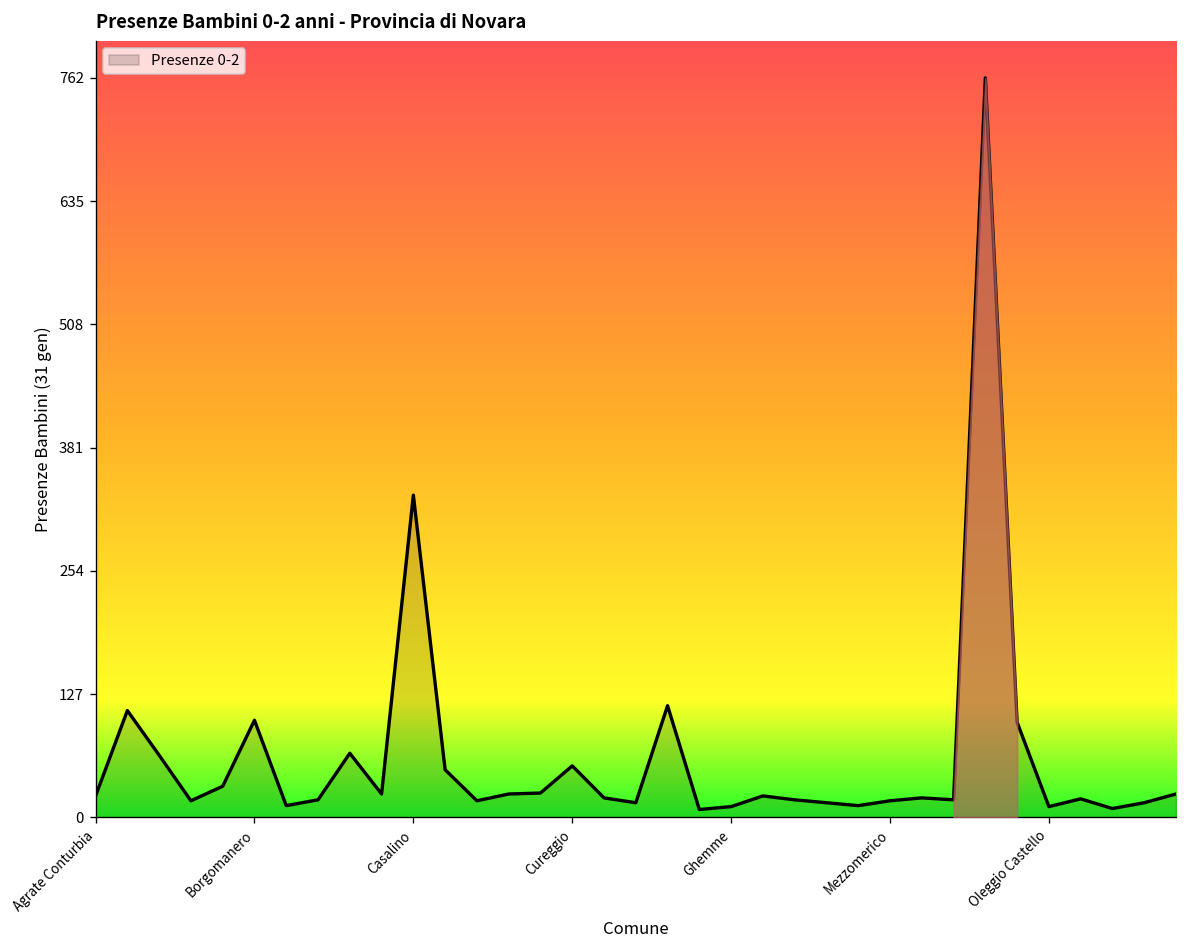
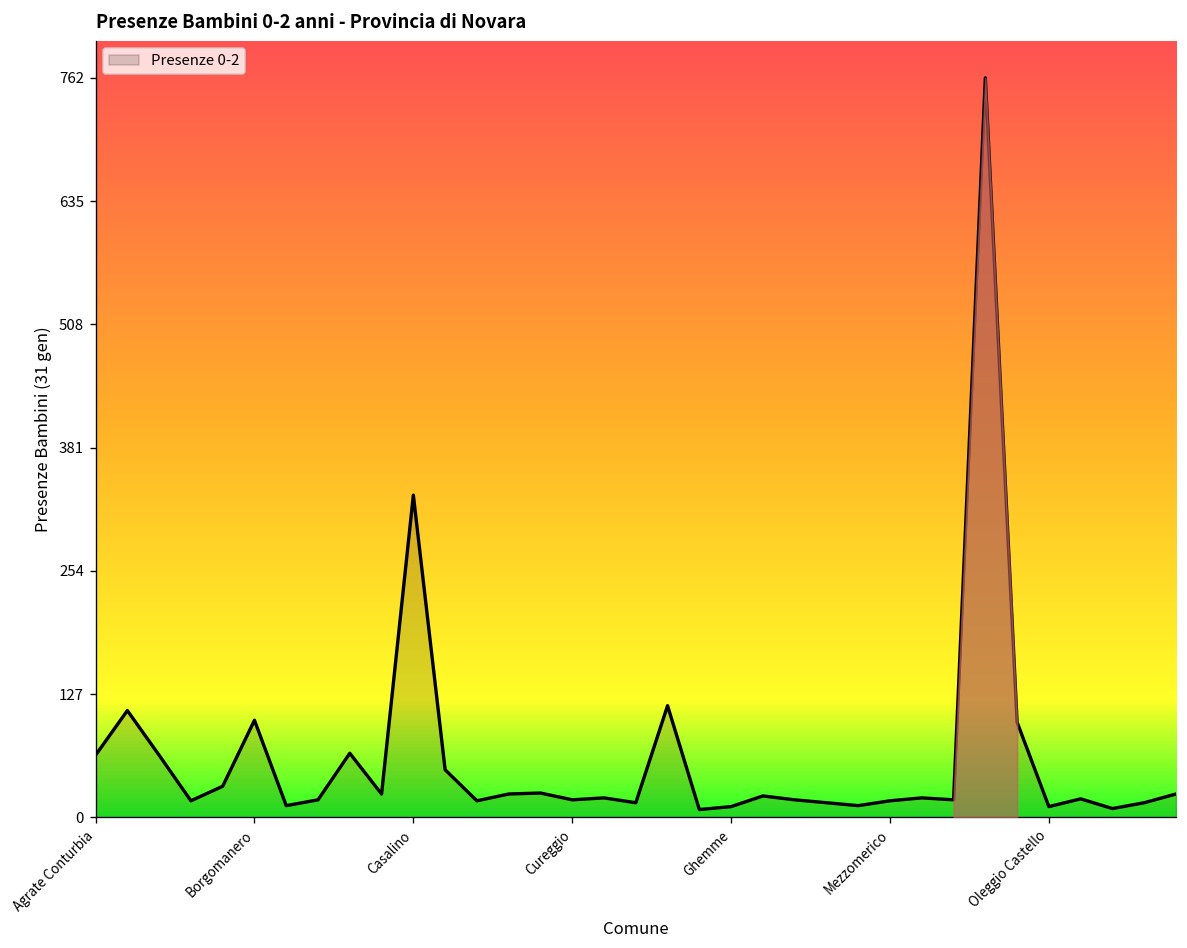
  {
    "Presenze 0-2": {
-     "Agrate Conturbia": 20,
+     "Agrate Conturbia": 60,
      "Borgomanero": 100,
      "Casalino": 330,
-     "Cureggio": 50,
+     "Cureggio": 20,
      "Ghemme": 10,
      "Mezzomerico": 20,
      "Oleggio Castello": 10
    }
  }
